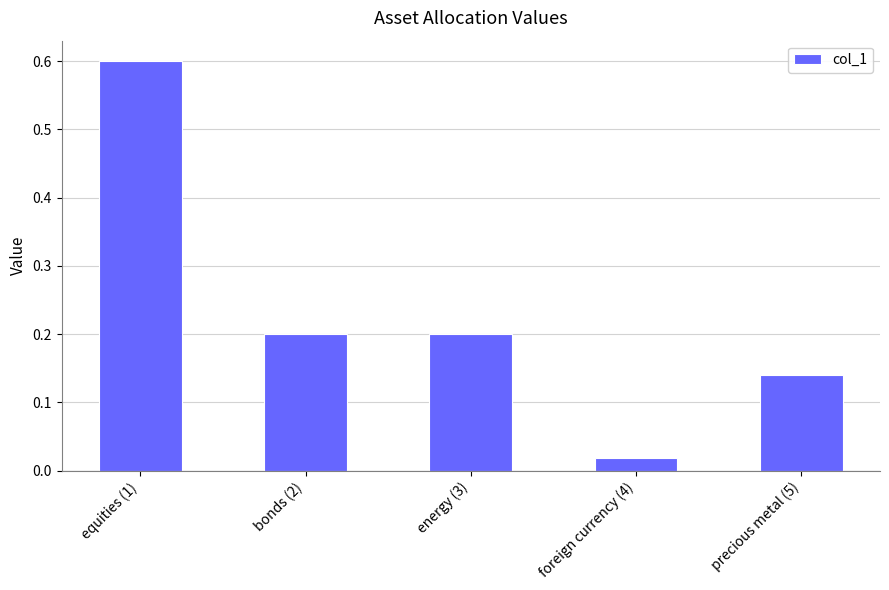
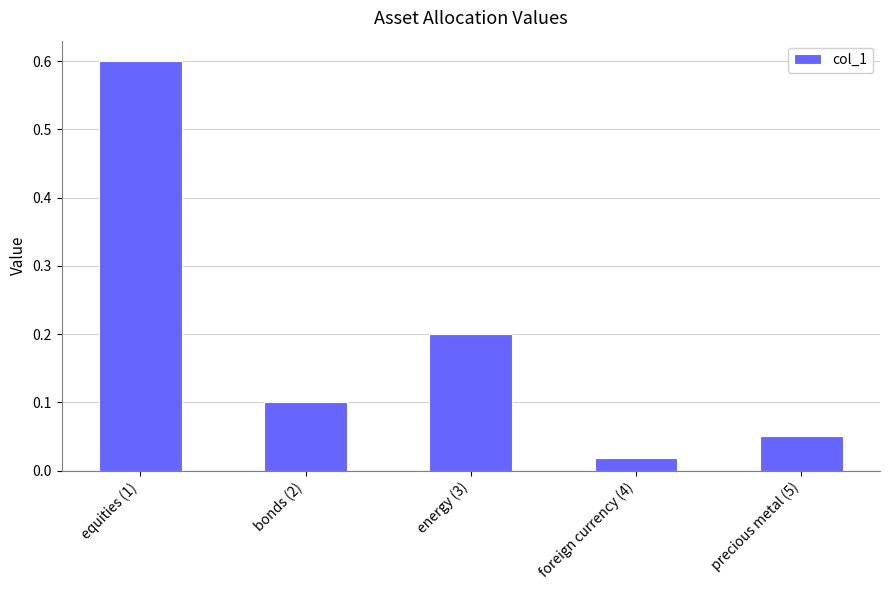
  {
    "equities (1)": 0.60,
-   "bonds (2)": 0.2,
+   "bonds (2)": 0.1,
    "energy (3)": 0.20,
    "foreign currency (4)": 0.02,
-   "precious metal (5)": 0.14
+   "precious metal (5)": 0.05
  }
